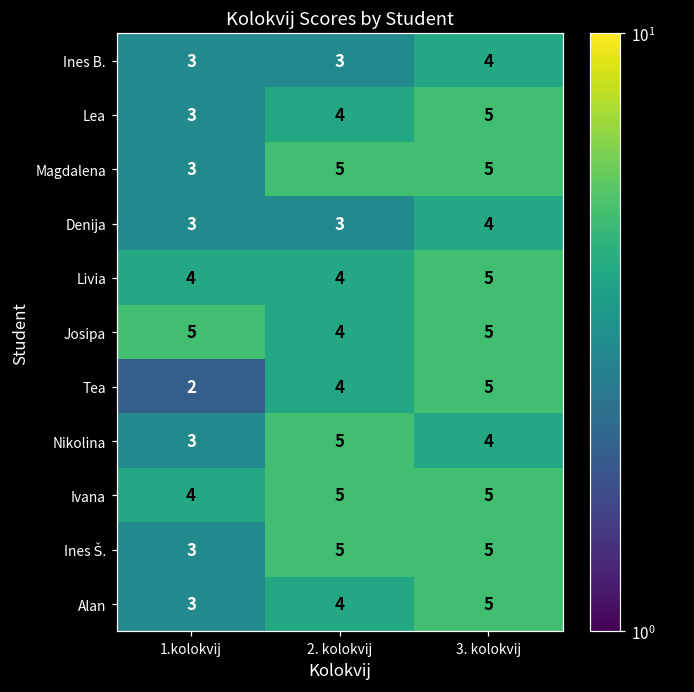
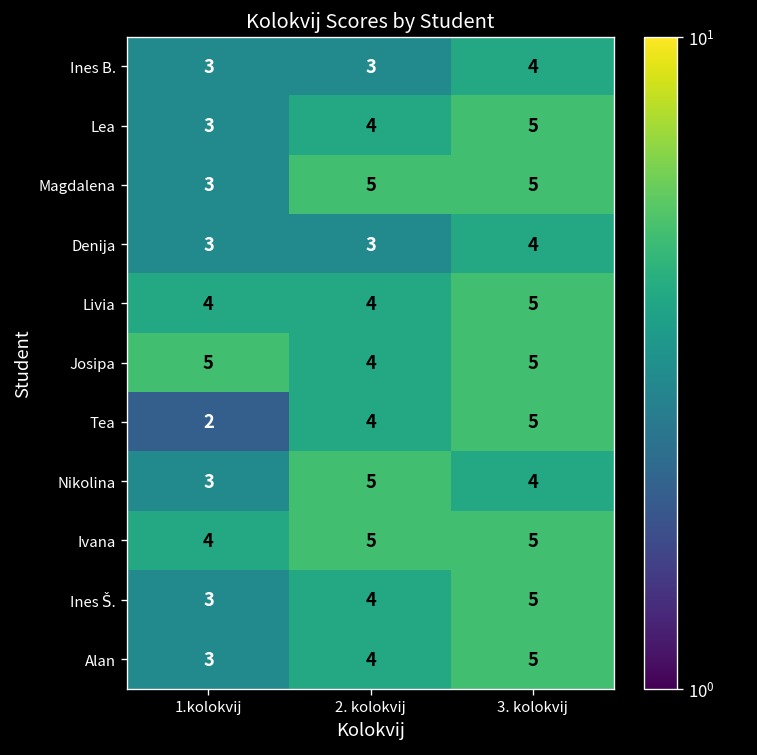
  {
    "Ines B.": {
      "1.kolokvij": 3,
      "2. kolokvij": 3,
      "3. kolokvij": 4
    },
    "Lea": {
      "1.kolokvij": 3,
      "2. kolokvij": 4,
      "3. kolokvij": 5
    },
    "Magdalena": {
      "1.kolokvij": 3,
      "2. kolokvij": 5,
      "3. kolokvij": 5
    },
    "Denija": {
      "1.kolokvij": 3,
      "2. kolokvij": 3,
      "3. kolokvij": 4
    },
    "Livia": {
      "1.kolokvij": 4,
      "2. kolokvij": 4,
      "3. kolokvij": 5
    },
    "Josipa": {
      "1.kolokvij": 5,
      "2. kolokvij": 4,
      "3. kolokvij": 5
    },
    "Tea": {
      "1.kolokvij": 2,
      "2. kolokvij": 4,
      "3. kolokvij": 5
    },
    "Nikolina": {
      "1.kolokvij": 3,
      "2. kolokvij": 5,
      "3. kolokvij": 4
    },
    "Ivana": {
      "1.kolokvij": 4,
      "2. kolokvij": 5,
      "3. kolokvij": 5
    },
    "Ines Š.": {
      "1.kolokvij": 3,
-     "2. kolokvij": 5,
+     "2. kolokvij": 4,
      "3. kolokvij": 5
    },
    "Alan": {
      "1.kolokvij": 3,
      "2. kolokvij": 4,
      "3. kolokvij": 5
    }
  }
